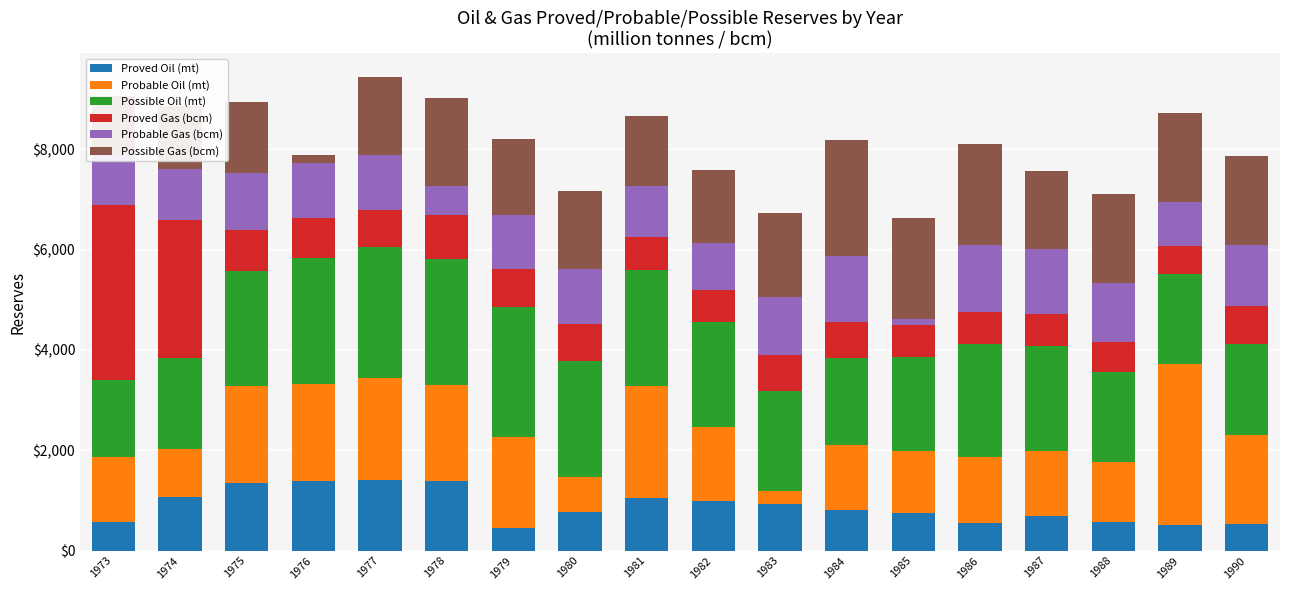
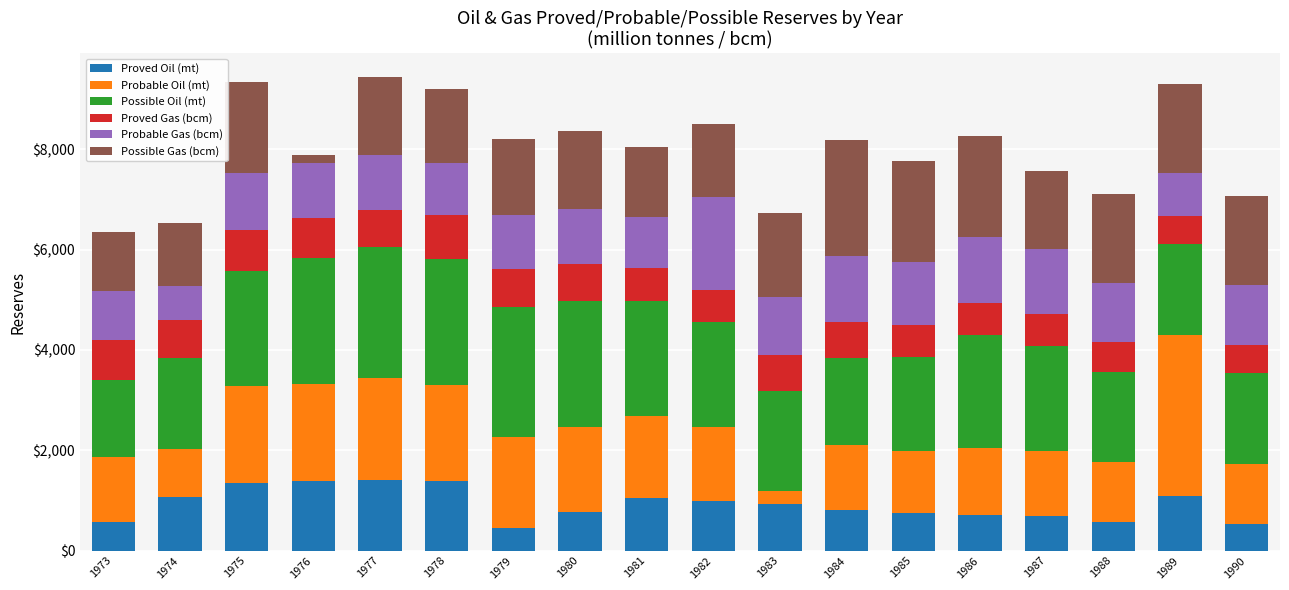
  {
    "Proved Oil (mt)": {
      "1973": "$600",
      "1974": "$1,100",
      "1975": "$1,400",
      "1976": "$1,400",
      "1977": "$1,400",
      "1978": "$1,400",
      "1979": "$400",
      "1980": "$800",
      "1981": "$1,100",
      "1982": "$1,000",
      "1983": "$900",
      "1984": "$800",
      "1985": "$800",
-     "1986": "$500",
+     "1986": "$700",
      "1987": "$700",
      "1988": "$600",
-     "1989": "$500",
+     "1989": "$1,100",
      "1990": "$500"
    },
    "Probable Oil (mt)": {
      "1973": "$1,300",
      "1974": "$1,000",
      "1975": "$1,900",
      "1976": "$2,000",
      "1977": "$2,000",
      "1978": "$1,900",
      "1979": "$1,800",
-     "1980": "$700",
-     "1981": "$2,200",
+     "1980": "$1,700",
+     "1981": "$1,600",
      "1982": "$1,500",
      "1983": "$300",
      "1984": "$1,300",
      "1985": "$1,200",
      "1986": "$1,300",
      "1987": "$1,300",
      "1988": "$1,200",
      "1989": "$3,200",
-     "1990": "$1,800"
+     "1990": "$1,200"
    },
    "Possible Oil (mt)": {
      "1973": "$1,600",
      "1974": "$1,800",
      "1975": "$2,300",
      "1976": "$2,500",
      "1977": "$2,600",
      "1978": "$2,500",
      "1979": "$2,600",
-     "1980": "$2,300",
+     "1980": "$2,500",
      "1981": "$2,300",
      "1982": "$2,100",
      "1983": "$2,000",
      "1984": "$1,700",
      "1985": "$1,900",
      "1986": "$2,300",
      "1987": "$2,100",
      "1988": "$1,800",
      "1989": "$1,800",
      "1990": "$1,800"
    },
    "Proved Gas (bcm)": {
-     "1973": "$3,500",
-     "1974": "$2,800",
+     "1973": "$800",
+     "1974": "$800",
      "1975": "$800",
      "1976": "$800",
      "1977": "$700",
      "1978": "$900",
      "1979": "$800",
      "1980": "$700",
      "1981": "$700",
      "1982": "$600",
      "1983": "$700",
      "1984": "$700",
      "1985": "$600",
      "1986": "$600",
      "1987": "$600",
      "1988": "$600",
      "1989": "$600",
-     "1990": "$800"
+     "1990": "$500"
    },
    "Probable Gas (bcm)": {
-     "1974": "$1,000",
+     "1974": "$700",
      "1975": "$1,100",
      "1976": "$1,100",
      "1977": "$1,100",
-     "1978": "$600",
+     "1978": "$1,000",
      "1979": "$1,100",
      "1980": "$1,100",
      "1981": "$1,000",
-     "1982": "$900",
+     "1982": "$1,900",
      "1983": "$1,100",
      "1984": "$1,300",
-     "1985": "$100",
+     "1985": "$1,200",
      "1986": "$1,300",
      "1987": "$1,300",
      "1988": "$1,200",
      "1989": "$900",
      "1990": "$1,200"
    },
    "Possible Gas (bcm)": {
-     "1975": "$1,400",
+     "1975": "$1,800",
      "1976": "$200",
      "1977": "$1,500",
-     "1978": "$1,700",
+     "1978": "$1,500",
      "1979": "$1,500",
      "1980": "$1,600",
      "1981": "$1,400",
      "1982": "$1,500",
      "1983": "$1,700",
      "1984": "$2,300",
      "1985": "$2,000",
      "1986": "$2,000",
      "1987": "$1,600",
      "1988": "$1,800",
      "1989": "$1,800",
      "1990": "$1,800"
    }
  }
